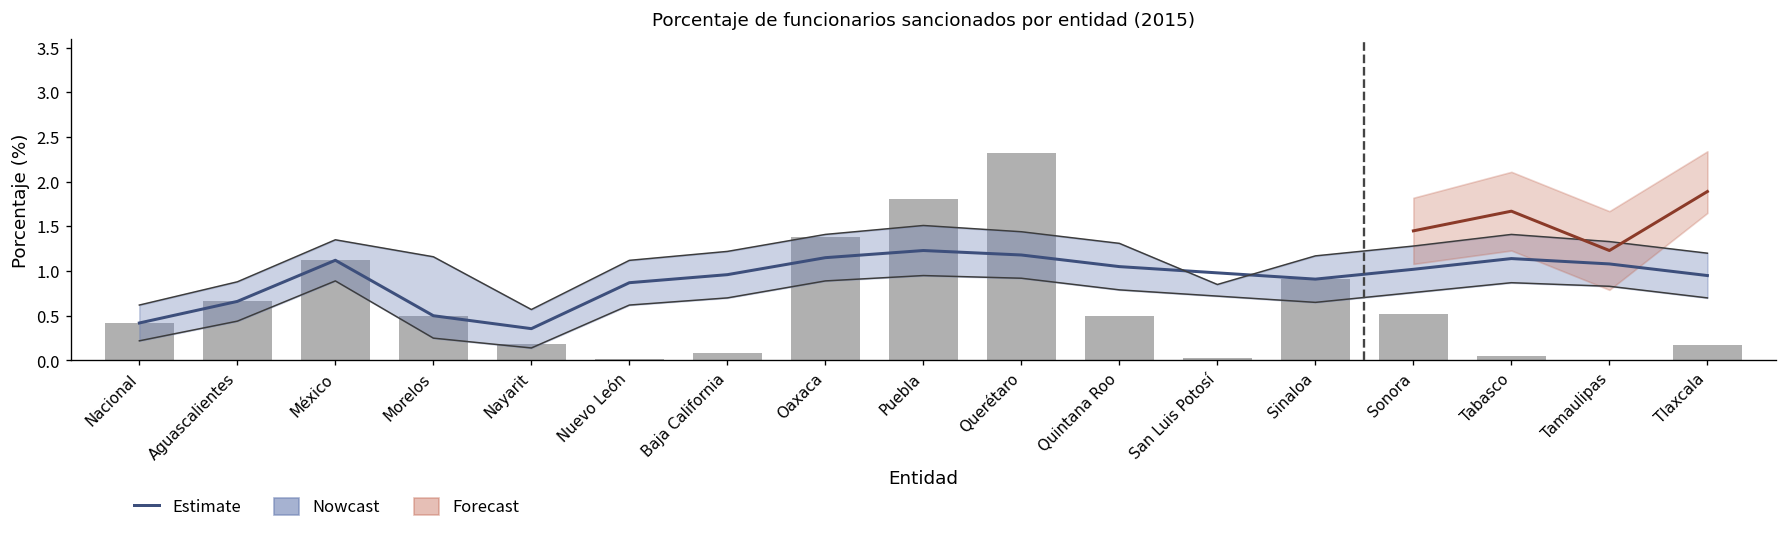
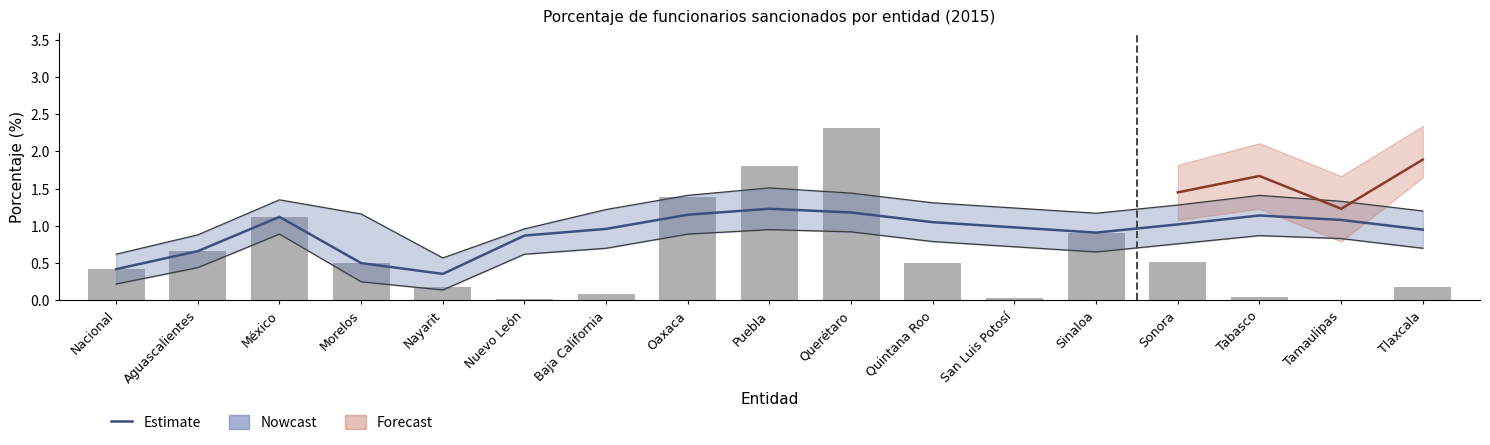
  {
    "Nowcast": {
      "Nacional": 0.6,
      "Aguascalientes": 0.9,
      "México": 1.4,
      "Morelos": 1.2,
      "Nayarit": 0.6,
-     "Nuevo León": 1.1,
+     "Nuevo León": 1.0,
      "Baja California": 1.2,
      "Oaxaca": 1.4,
      "Puebla": 1.5,
      "Querétaro": 1.4,
      "Quintana Roo": 1.3,
-     "San Luis Potosí": 0.9,
+     "San Luis Potosí": 1.2,
      "Sinaloa": 1.2,
      "Sonora": 1.3,
      "Tabasco": 1.4,
      "Tamaulipas": 1.3,
      "Tlaxcala": 1.2
    }
  }
